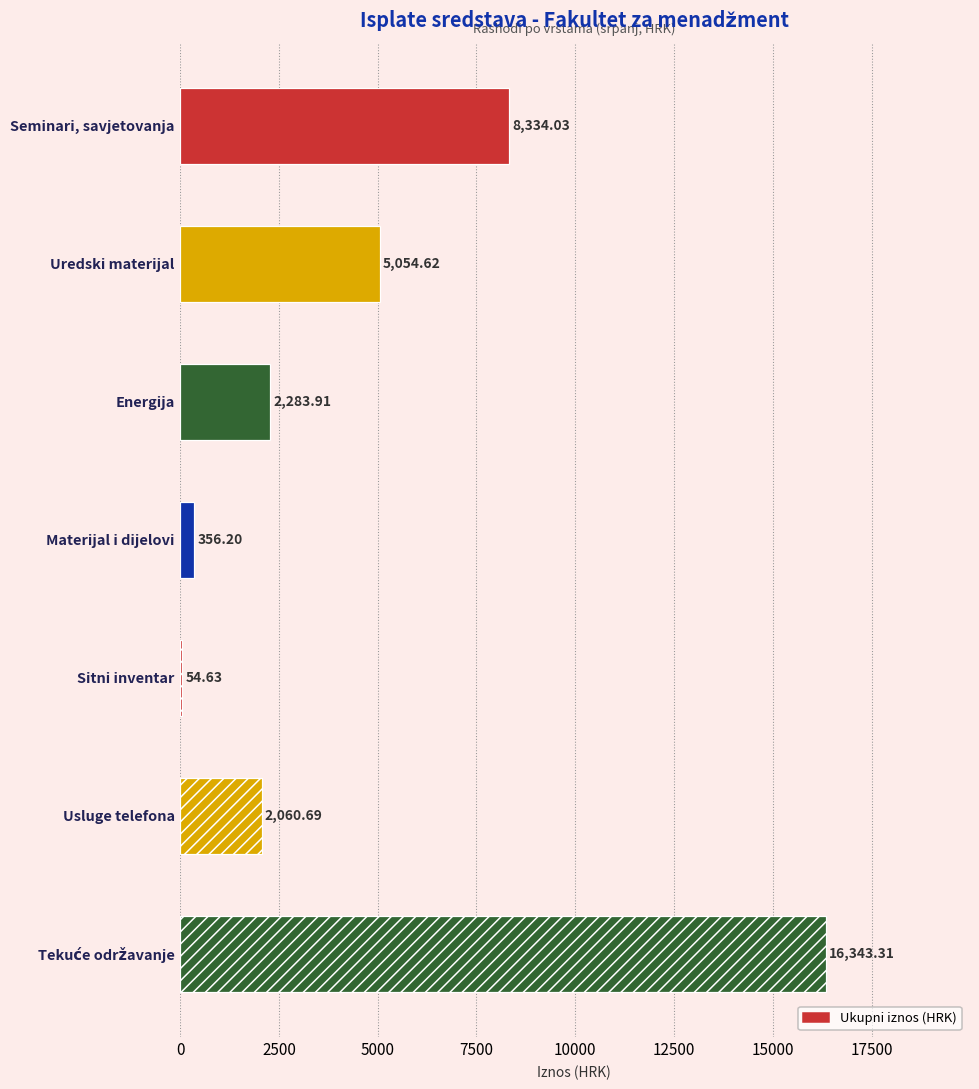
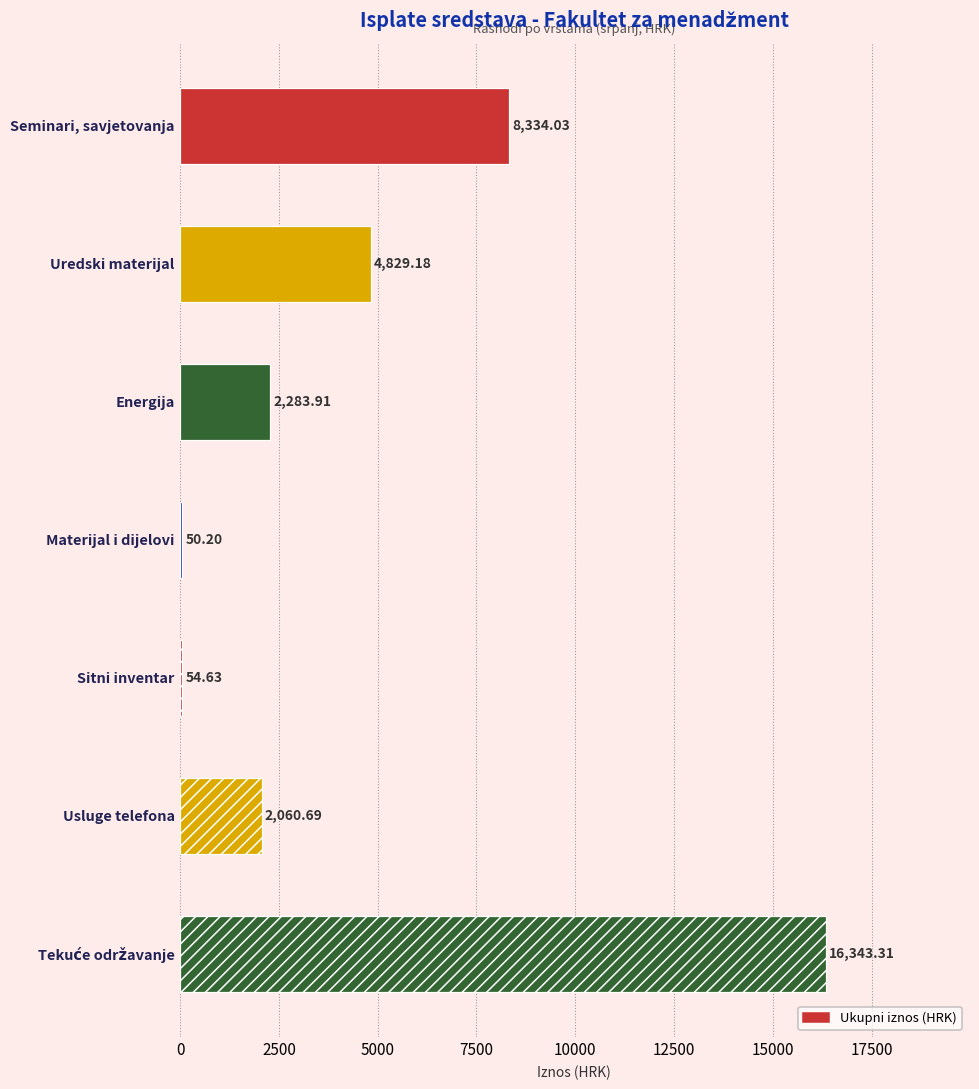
  {
    "Ukupni iznos (HRK)": {
      "Seminari, savjetovanja": "8,334.03",
-     "Uredski materijal": "5,054.62",
+     "Uredski materijal": "4,829.18",
      "Energija": "2,283.91",
-     "Materijal i dijelovi": "356.20",
+     "Materijal i dijelovi": "50.20",
      "Sitni inventar": "54.63",
      "Usluge telefona": "2,060.69",
      "Tekuće održavanje": "16,343.31"
    }
  }
